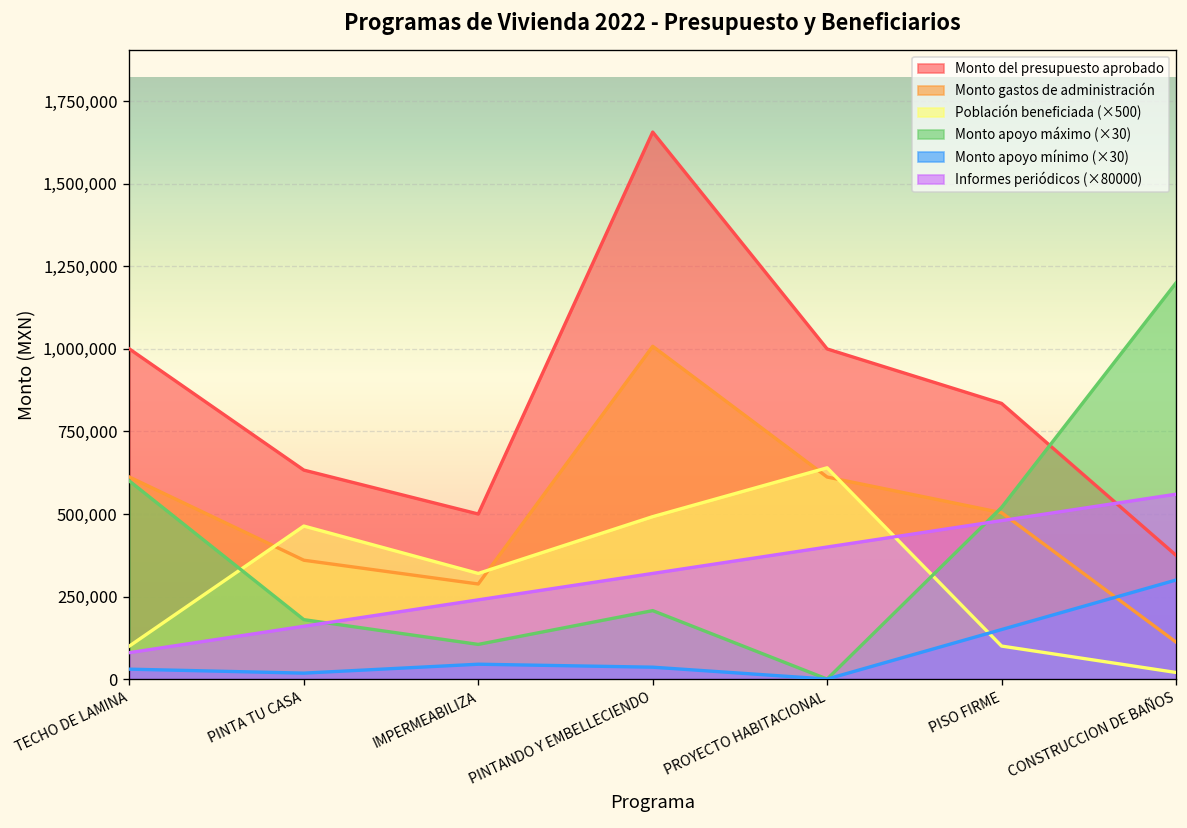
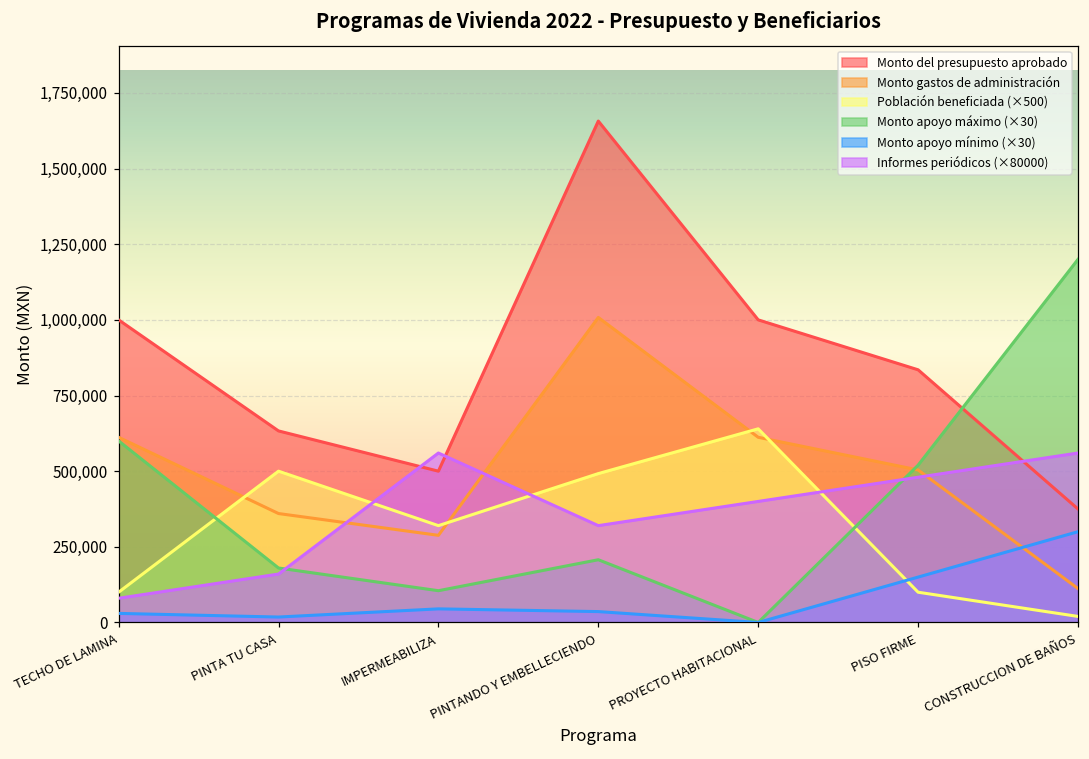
  {
    "Monto del presupuesto aprobado": {
      "TECHO DE LAMINA": "1,000,000",
      "PINTA TU CASA": "630,000",
      "IMPERMEABILIZA": "500,000",
      "PINTANDO Y EMBELLECIENDO": "1,660,000",
      "PROYECTO HABITACIONAL": "1,000,000",
      "PISO FIRME": "840,000",
      "CONSTRUCCION DE BAÑOS": "380,000"
    },
    "Monto gastos de administración": {
      "TECHO DE LAMINA": "610,000",
      "PINTA TU CASA": "360,000",
      "IMPERMEABILIZA": "290,000",
      "PINTANDO Y EMBELLECIENDO": "1,010,000",
      "PROYECTO HABITACIONAL": "610,000",
      "PISO FIRME": "500,000",
      "CONSTRUCCION DE BAÑOS": "110,000"
    },
    "Población beneficiada (×500)": {
      "TECHO DE LAMINA": "100,000",
-     "PINTA TU CASA": "460,000",
+     "PINTA TU CASA": "500,000",
      "IMPERMEABILIZA": "320,000",
      "PINTANDO Y EMBELLECIENDO": "490,000",
      "PROYECTO HABITACIONAL": "640,000",
      "PISO FIRME": "100,000",
      "CONSTRUCCION DE BAÑOS": "20,000"
    },
    "Monto apoyo máximo (×30)": {
      "TECHO DE LAMINA": "600,000",
      "PINTA TU CASA": "180,000",
      "IMPERMEABILIZA": "110,000",
      "PINTANDO Y EMBELLECIENDO": "210,000",
      "PISO FIRME": "520,000",
      "CONSTRUCCION DE BAÑOS": "1,200,000"
    },
    "Monto apoyo mínimo (×30)": {
      "TECHO DE LAMINA": "30,000",
      "PINTA TU CASA": "20,000",
      "IMPERMEABILIZA": "50,000",
      "PINTANDO Y EMBELLECIENDO": "40,000",
      "PISO FIRME": "150,000",
      "CONSTRUCCION DE BAÑOS": "300,000"
    },
    "Informes periódicos (×80000)": {
      "TECHO DE LAMINA": "80,000",
      "PINTA TU CASA": "160,000",
-     "IMPERMEABILIZA": "240,000",
+     "IMPERMEABILIZA": "560,000",
      "PINTANDO Y EMBELLECIENDO": "320,000",
      "PROYECTO HABITACIONAL": "400,000",
      "PISO FIRME": "480,000",
      "CONSTRUCCION DE BAÑOS": "560,000"
    }
  }
